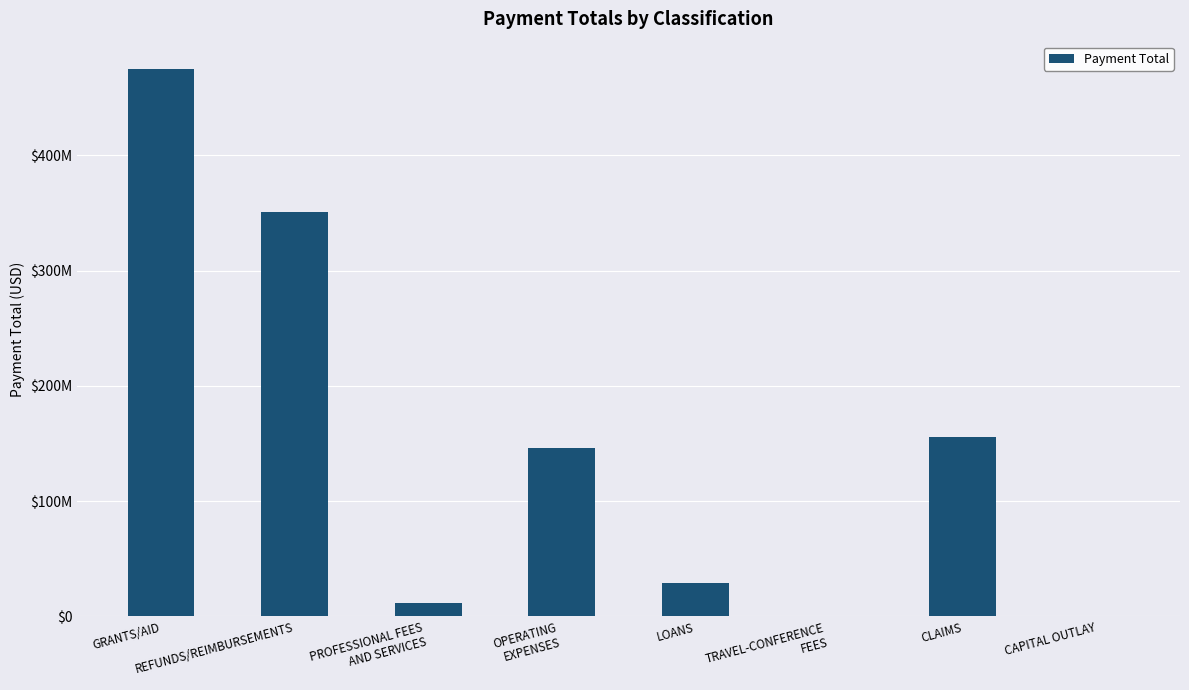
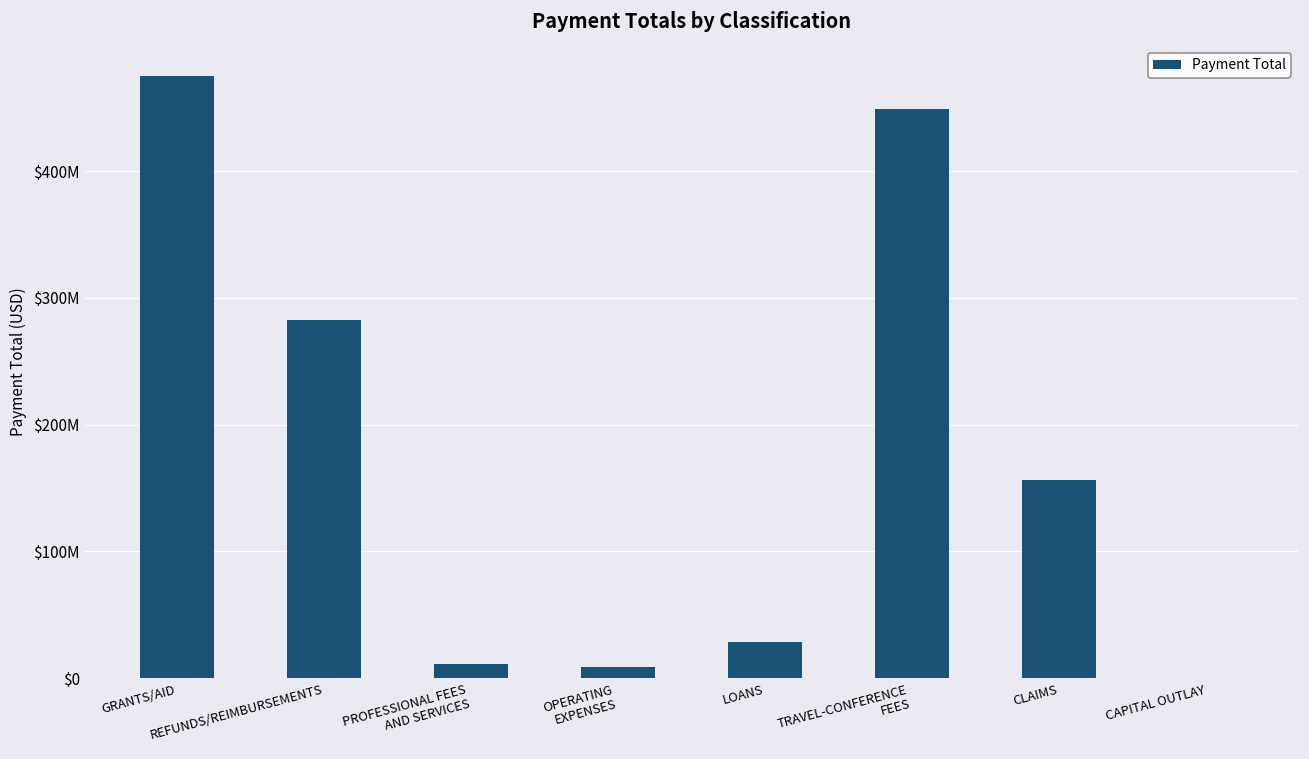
  {
    "GRANTS/AID": "$475000000",
-   "REFUNDS/REIMBURSEMENTS": "$351000000",
+   "REFUNDS/REIMBURSEMENTS": "$282000000",
    "PROFESSIONAL FEES AND SERVICES": "$11000000",
-   "OPERATING EXPENSES": "$146000000",
+   "OPERATING EXPENSES": "$9000000",
    "LOANS": "$29000000",
-   "TRAVEL-CONFERENCE FEES": "$0",
+   "TRAVEL-CONFERENCE FEES": "$449000000",
    "CLAIMS": "$156000000"
  }
